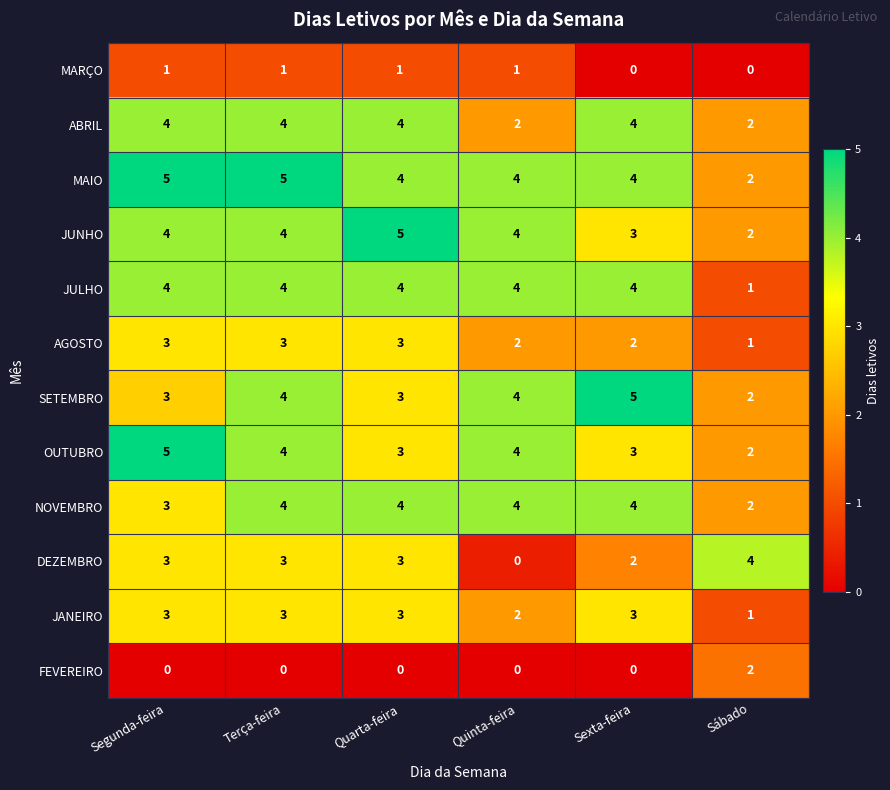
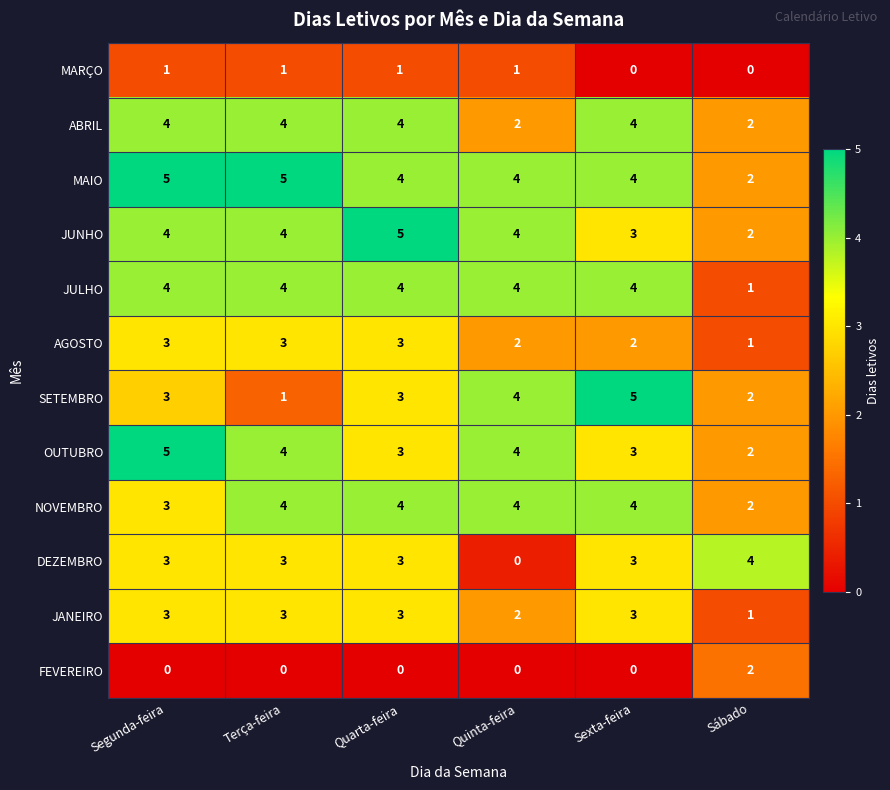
  {
    "MARÇO": {
      "Segunda-feira": 1,
      "Terça-feira": 1,
      "Quarta-feira": 1,
      "Quinta-feira": 1,
      "Sexta-feira": 0,
      "Sábado": 0
    },
    "ABRIL": {
      "Segunda-feira": 4,
      "Terça-feira": 4,
      "Quarta-feira": 4,
      "Quinta-feira": 2,
      "Sexta-feira": 4,
      "Sábado": 2
    },
    "MAIO": {
      "Segunda-feira": 5,
      "Terça-feira": 5,
      "Quarta-feira": 4,
      "Quinta-feira": 4,
      "Sexta-feira": 4,
      "Sábado": 2
    },
    "JUNHO": {
      "Segunda-feira": 4,
      "Terça-feira": 4,
      "Quarta-feira": 5,
      "Quinta-feira": 4,
      "Sexta-feira": 3,
      "Sábado": 2
    },
    "JULHO": {
      "Segunda-feira": 4,
      "Terça-feira": 4,
      "Quarta-feira": 4,
      "Quinta-feira": 4,
      "Sexta-feira": 4,
      "Sábado": 1
    },
    "AGOSTO": {
      "Segunda-feira": 3,
      "Terça-feira": 3,
      "Quarta-feira": 3,
      "Quinta-feira": 2,
      "Sexta-feira": 2,
      "Sábado": 1
    },
    "SETEMBRO": {
      "Segunda-feira": 3,
-     "Terça-feira": 4,
+     "Terça-feira": 1,
      "Quarta-feira": 3,
      "Quinta-feira": 4,
      "Sexta-feira": 5,
      "Sábado": 2
    },
    "OUTUBRO": {
      "Segunda-feira": 5,
      "Terça-feira": 4,
      "Quarta-feira": 3,
      "Quinta-feira": 4,
      "Sexta-feira": 3,
      "Sábado": 2
    },
    "NOVEMBRO": {
      "Segunda-feira": 3,
      "Terça-feira": 4,
      "Quarta-feira": 4,
      "Quinta-feira": 4,
      "Sexta-feira": 4,
      "Sábado": 2
    },
    "DEZEMBRO": {
      "Segunda-feira": 3,
      "Terça-feira": 3,
      "Quarta-feira": 3,
      "Quinta-feira": 0,
-     "Sexta-feira": 2,
+     "Sexta-feira": 3,
      "Sábado": 4
    },
    "JANEIRO": {
      "Segunda-feira": 3,
      "Terça-feira": 3,
      "Quarta-feira": 3,
      "Quinta-feira": 2,
      "Sexta-feira": 3,
      "Sábado": 1
    },
    "FEVEREIRO": {
      "Segunda-feira": 0,
      "Terça-feira": 0,
      "Quarta-feira": 0,
      "Quinta-feira": 0,
      "Sexta-feira": 0,
      "Sábado": 2
    }
  }
